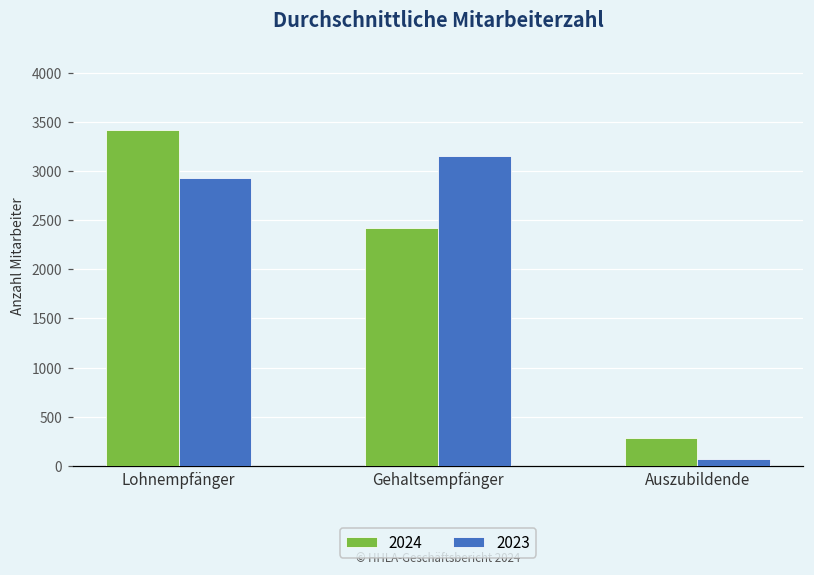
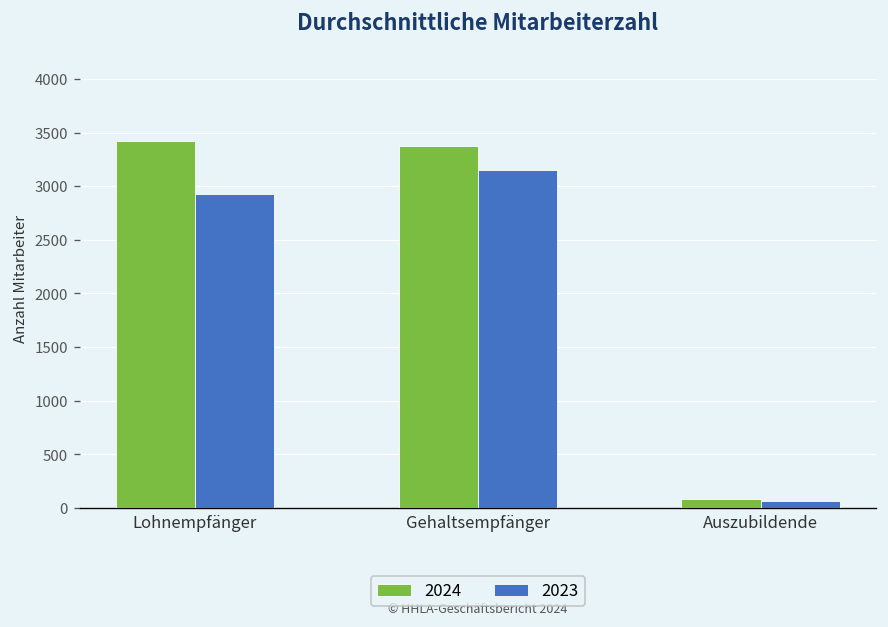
  {
    "2024": {
      "Lohnempfänger": 3400,
-     "Gehaltsempfänger": 2400,
-     "Auszubildende": 300
+     "Gehaltsempfänger": 3400,
+     "Auszubildende": 100
    },
    "2023": {
      "Lohnempfänger": 2900,
      "Gehaltsempfänger": 3100,
      "Auszubildende": 100
    }
  }
